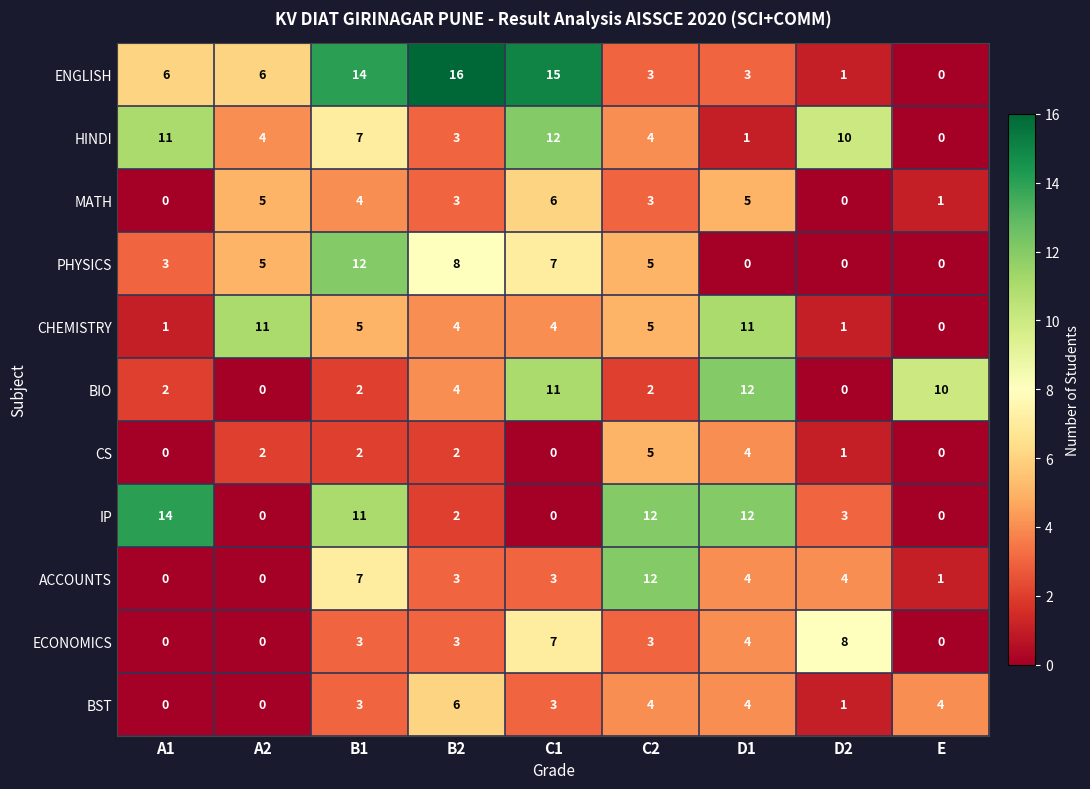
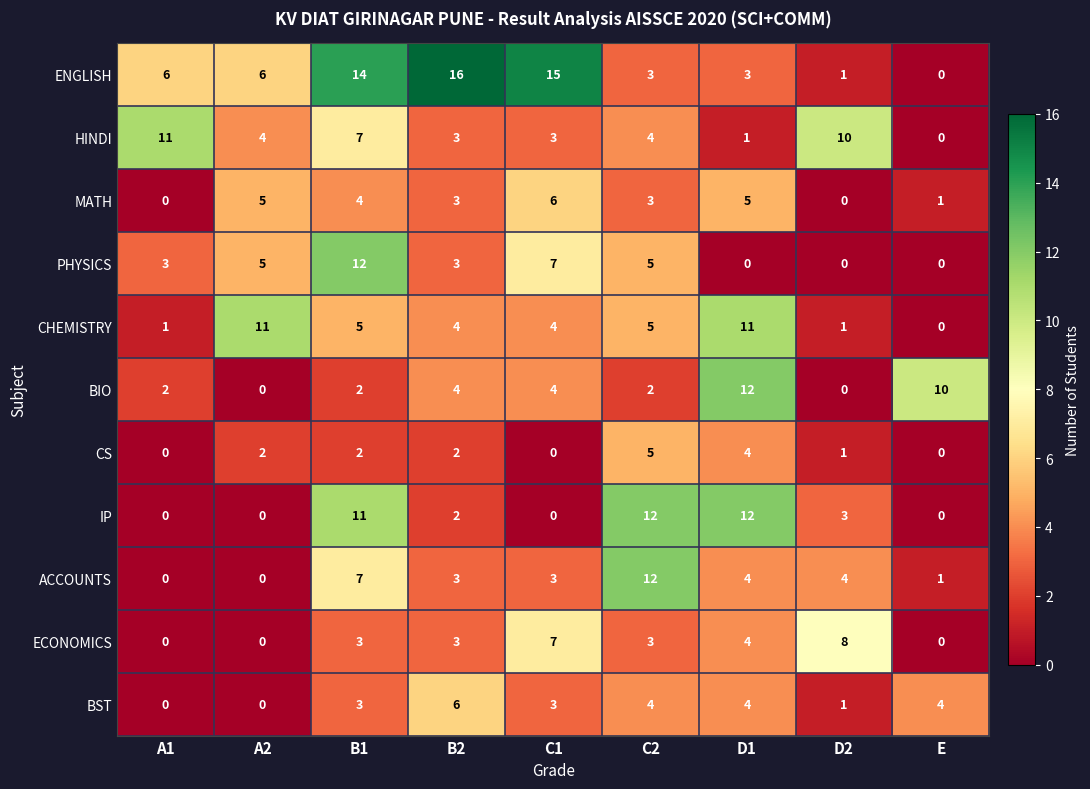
  {
    "ENGLISH": {
      "A1": 6,
      "A2": 6,
      "B1": 14,
      "B2": 16,
      "C1": 15,
      "C2": 3,
      "D1": 3,
      "D2": 1,
      "E": 0
    },
    "HINDI": {
      "A1": 11,
      "A2": 4,
      "B1": 7,
      "B2": 3,
-     "C1": 12,
+     "C1": 3,
      "C2": 4,
      "D1": 1,
      "D2": 10,
      "E": 0
    },
    "MATH": {
      "A1": 0,
      "A2": 5,
      "B1": 4,
      "B2": 3,
      "C1": 6,
      "C2": 3,
      "D1": 5,
      "D2": 0,
      "E": 1
    },
    "PHYSICS": {
      "A1": 3,
      "A2": 5,
      "B1": 12,
-     "B2": 8,
+     "B2": 3,
      "C1": 7,
      "C2": 5,
      "D1": 0,
      "D2": 0,
      "E": 0
    },
    "CHEMISTRY": {
      "A1": 1,
      "A2": 11,
      "B1": 5,
      "B2": 4,
      "C1": 4,
      "C2": 5,
      "D1": 11,
      "D2": 1,
      "E": 0
    },
    "BIO": {
      "A1": 2,
      "A2": 0,
      "B1": 2,
      "B2": 4,
-     "C1": 11,
+     "C1": 4,
      "C2": 2,
      "D1": 12,
      "D2": 0,
      "E": 10
    },
    "CS": {
      "A1": 0,
      "A2": 2,
      "B1": 2,
      "B2": 2,
      "C1": 0,
      "C2": 5,
      "D1": 4,
      "D2": 1,
      "E": 0
    },
    "IP": {
-     "A1": 14,
+     "A1": 0,
      "A2": 0,
      "B1": 11,
      "B2": 2,
      "C1": 0,
      "C2": 12,
      "D1": 12,
      "D2": 3,
      "E": 0
    },
    "ACCOUNTS": {
      "A1": 0,
      "A2": 0,
      "B1": 7,
      "B2": 3,
      "C1": 3,
      "C2": 12,
      "D1": 4,
      "D2": 4,
      "E": 1
    },
    "ECONOMICS": {
      "A1": 0,
      "A2": 0,
      "B1": 3,
      "B2": 3,
      "C1": 7,
      "C2": 3,
      "D1": 4,
      "D2": 8,
      "E": 0
    },
    "BST": {
      "A1": 0,
      "A2": 0,
      "B1": 3,
      "B2": 6,
      "C1": 3,
      "C2": 4,
      "D1": 4,
      "D2": 1,
      "E": 4
    }
  }
